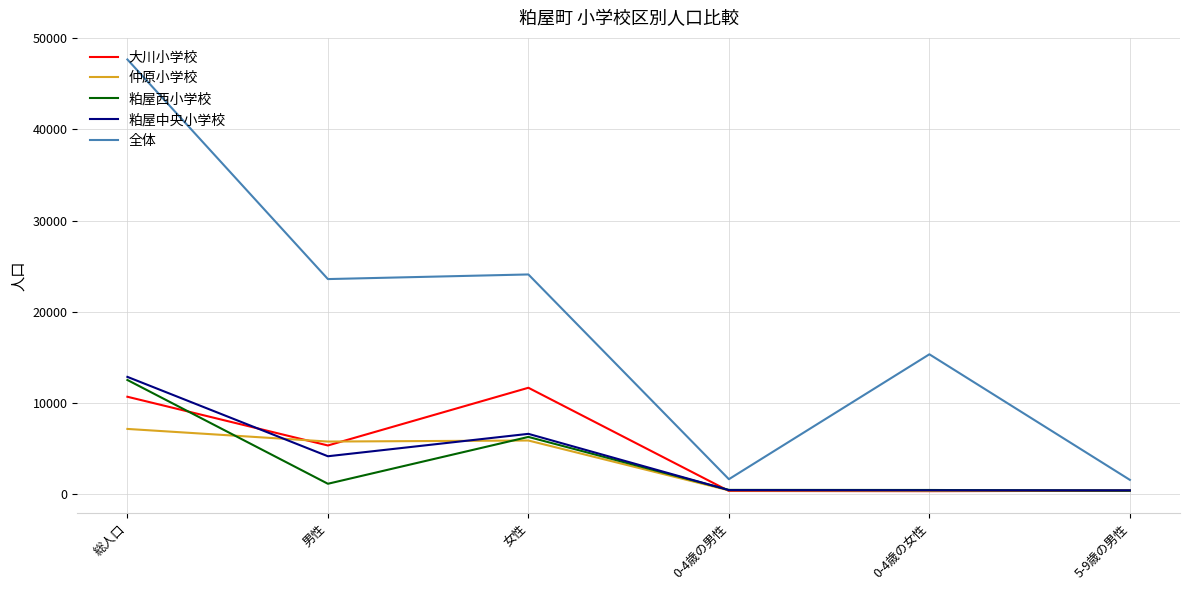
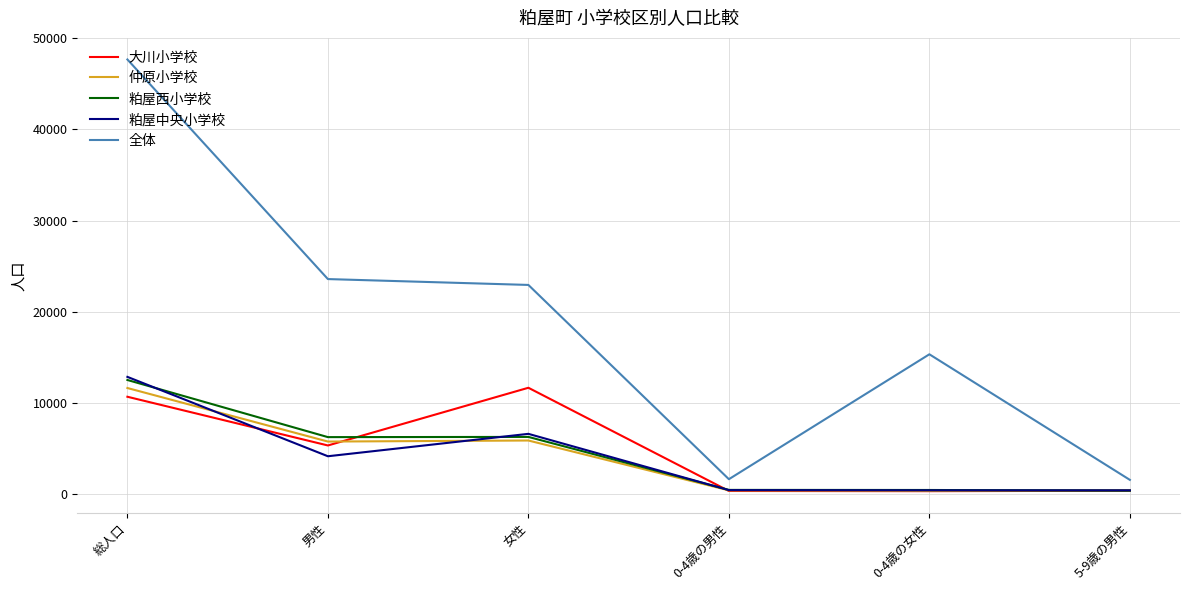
  {
    "大川小学校": {
      "総人口": 11000,
      "男性": 5000,
      "女性": 12000
    },
    "仲原小学校": {
-     "総人口": 7000,
+     "総人口": 12000,
      "男性": 6000,
      "女性": 6000
    },
    "粕屋西小学校": {
      "総人口": 13000,
-     "男性": 1000,
+     "男性": 6000,
      "女性": 6000
    },
    "粕屋中央小学校": {
      "総人口": 13000,
      "男性": 4000,
      "女性": 7000
    },
    "全体": {
      "総人口": 48000,
      "男性": 24000,
-     "女性": 24000,
+     "女性": 23000,
      "0-4歳の男性": 2000,
      "0-4歳の女性": 15000,
      "5-9歳の男性": 2000
    }
  }
